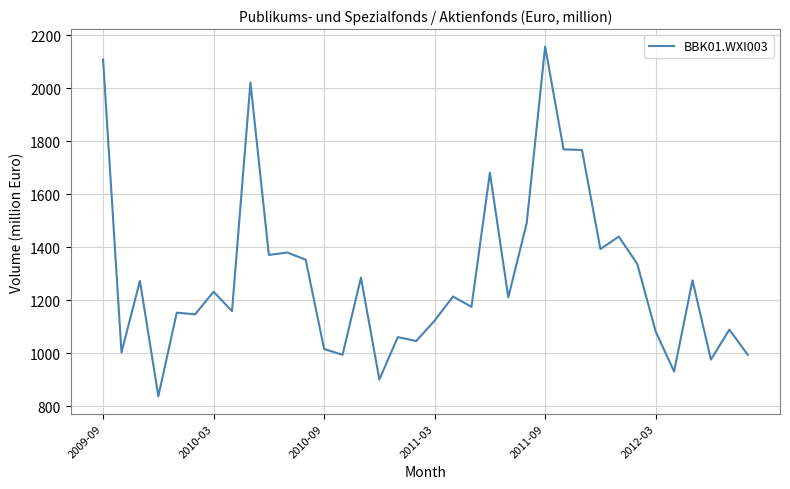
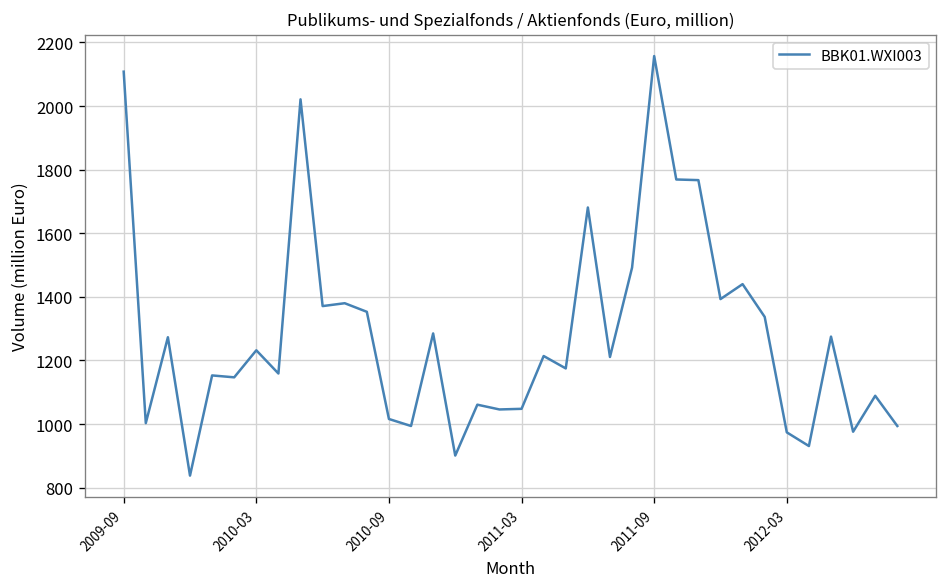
  {
    "2009-09": 2110,
    "2010-03": 1230,
    "2010-09": 1020,
-   "2011-03": 1120,
+   "2011-03": 1050,
    "2011-09": 2160,
-   "2012-03": 1080
+   "2012-03": 970
  }
